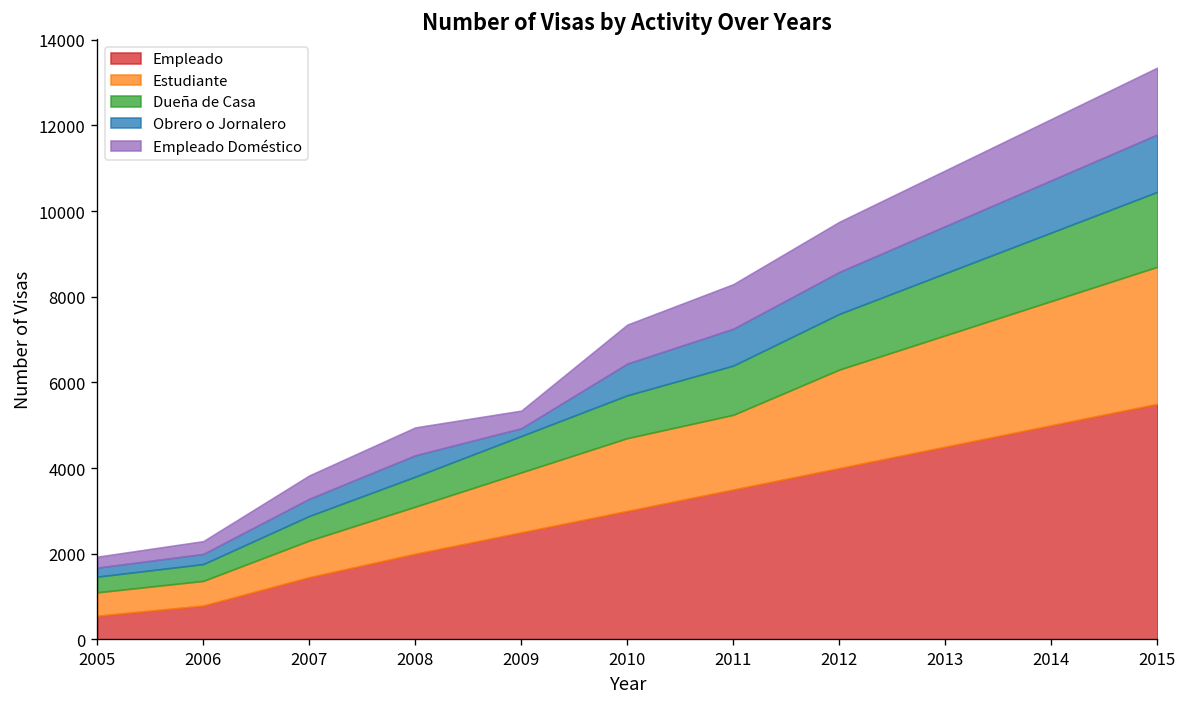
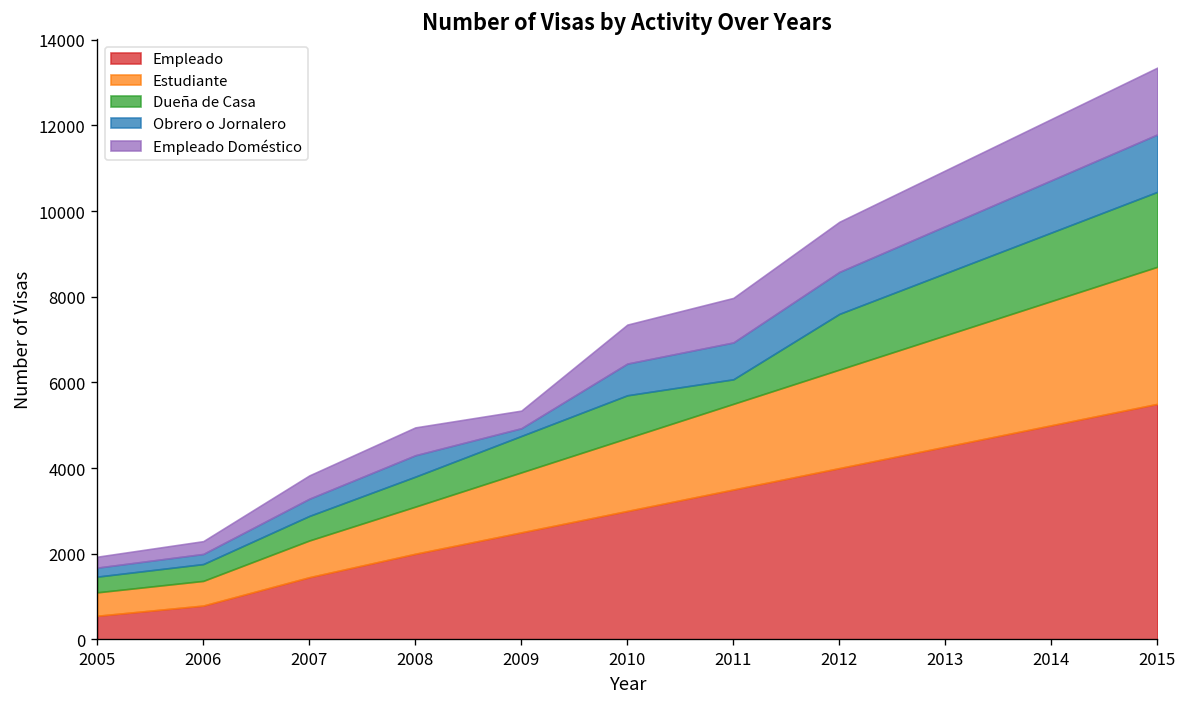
  {
    "Empleado": {
      "2005": 600,
      "2006": 800,
      "2007": 1500,
      "2008": 2000,
      "2009": 2500,
      "2010": 3000,
      "2011": 3500,
      "2012": 4000,
      "2013": 4500,
      "2014": 5000,
      "2015": 5500
    },
    "Estudiante": {
      "2005": 500,
      "2006": 600,
      "2007": 900,
      "2008": 1100,
      "2009": 1400,
      "2010": 1700,
-     "2011": 1700,
+     "2011": 2000,
      "2012": 2300,
      "2013": 2600,
      "2014": 2900,
      "2015": 3200
    },
    "Dueña de Casa": {
      "2005": 400,
      "2006": 400,
      "2007": 600,
      "2008": 700,
      "2009": 900,
      "2010": 1000,
-     "2011": 1200,
+     "2011": 600,
      "2012": 1300,
      "2013": 1500,
      "2014": 1600,
      "2015": 1800
    },
    "Obrero o Jornalero": {
      "2005": 200,
      "2006": 200,
      "2007": 400,
      "2008": 500,
      "2009": 200,
      "2010": 700,
      "2011": 900,
      "2012": 1000,
      "2013": 1100,
      "2014": 1200,
      "2015": 1300
    },
    "Empleado Doméstico": {
      "2005": 300,
      "2006": 300,
      "2007": 500,
      "2008": 700,
      "2009": 400,
      "2010": 900,
      "2011": 1000,
      "2012": 1200,
      "2013": 1300,
      "2014": 1400,
      "2015": 1600
    }
  }
